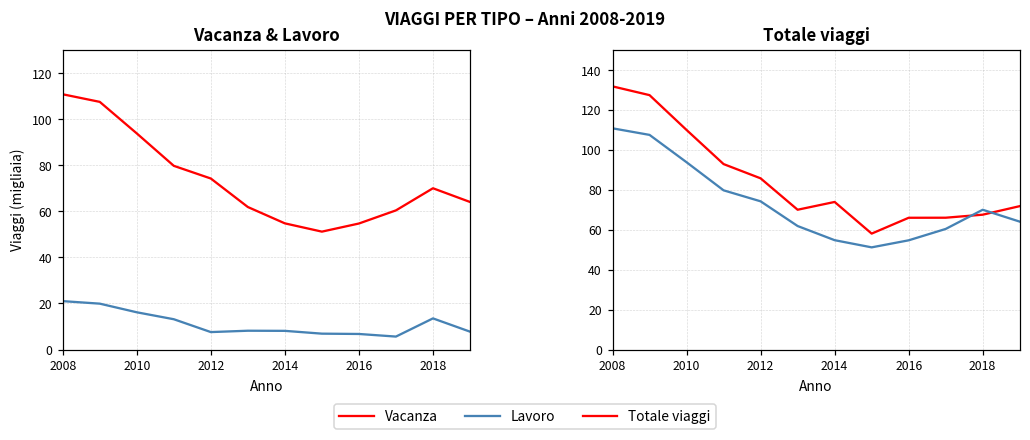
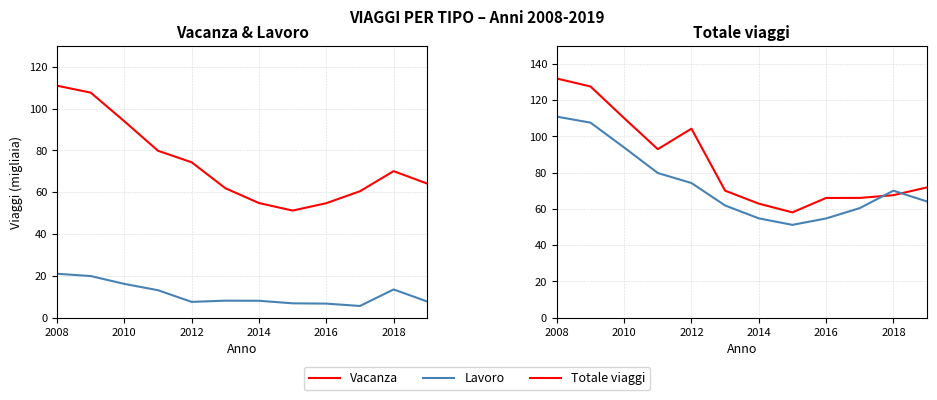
  {
    "Vacanza & Lavoro": {
      "Vacanza": {
        "2008": 111,
        "2010": 94,
        "2012": 74,
        "2014": 55,
        "2016": 55,
        "2018": 70
      },
      "Lavoro": {
        "2008": 21,
        "2010": 16,
        "2012": 8,
        "2014": 8,
        "2016": 7,
        "2018": 14
      }
    },
    "Totale viaggi": {
      "Totale viaggi": {
        "2008": 132,
        "2010": 110,
-       "2012": 86,
-       "2014": 74,
+       "2012": 104,
+       "2014": 63,
        "2016": 66,
        "2018": 68
      }
    }
  }
